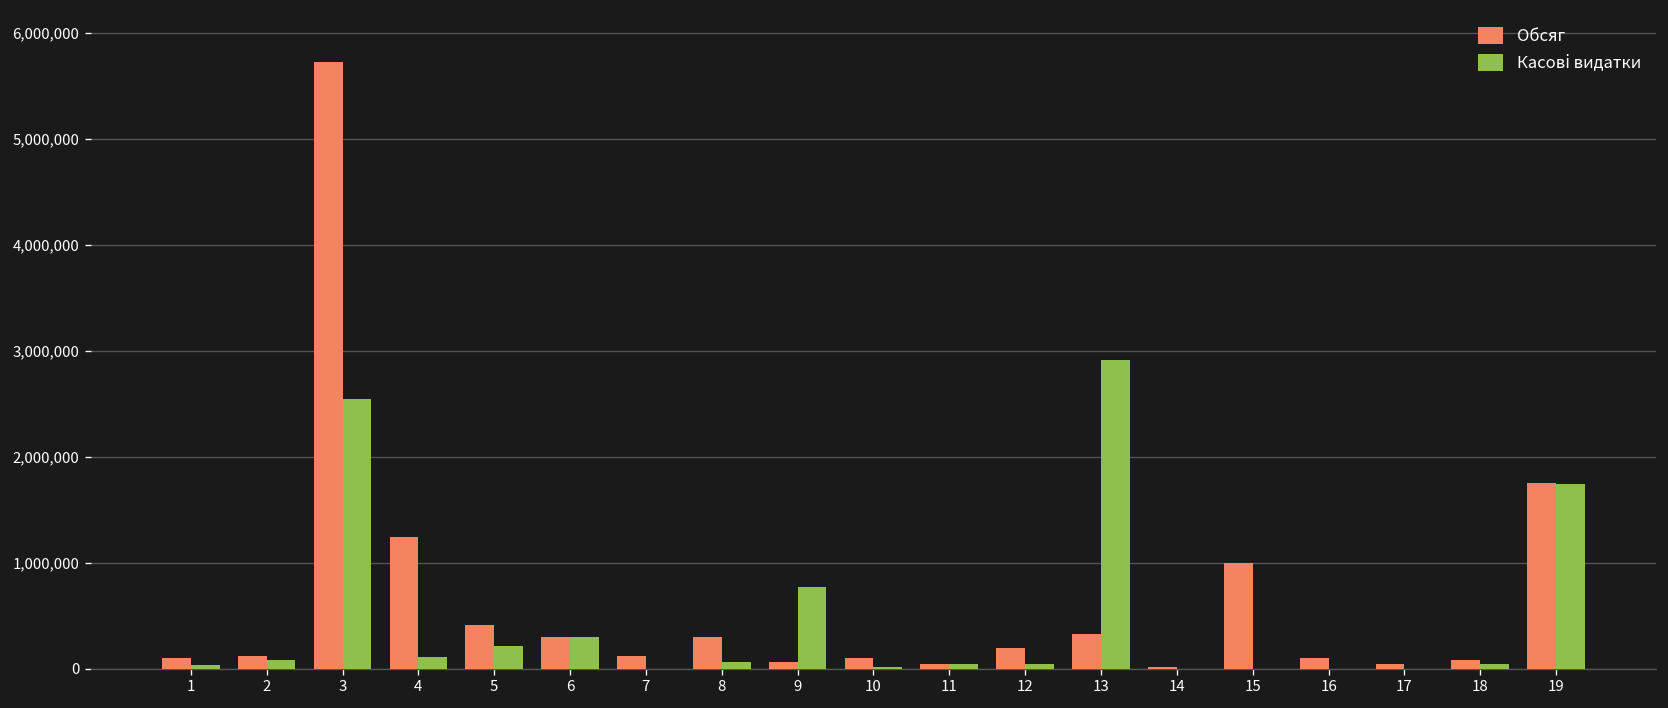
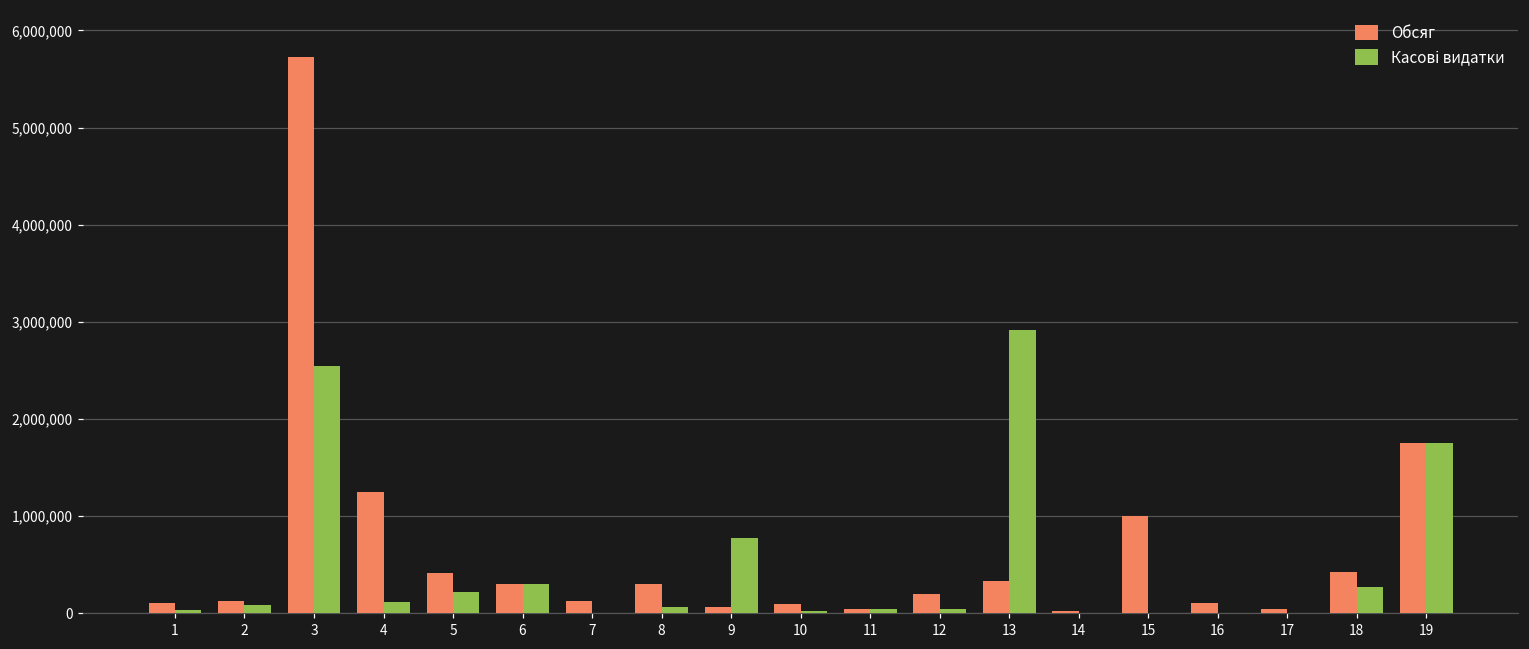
  {
    "Обсяг": {
      "1": "100,000",
      "2": "100,000",
      "3": "5,700,000",
      "4": "1,200,000",
      "5": "400,000",
      "6": "300,000",
      "7": "100,000",
      "8": "300,000",
      "9": "100,000",
      "10": "100,000",
      "11": "0",
      "12": "200,000",
      "13": "300,000",
      "15": "1,000,000",
      "16": "100,000",
      "17": "0",
-     "18": "100,000",
+     "18": "400,000",
      "19": "1,800,000"
    },
    "Касові видатки": {
      "1": "0",
      "2": "100,000",
      "3": "2,500,000",
      "4": "100,000",
      "5": "200,000",
      "6": "300,000",
      "7": "0",
      "8": "100,000",
      "9": "800,000",
      "11": "0",
      "12": "0",
      "13": "2,900,000",
      "14": "0",
      "15": "0",
      "16": "0",
      "17": "0",
-     "18": "0",
+     "18": "300,000",
      "19": "1,700,000"
    }
  }
